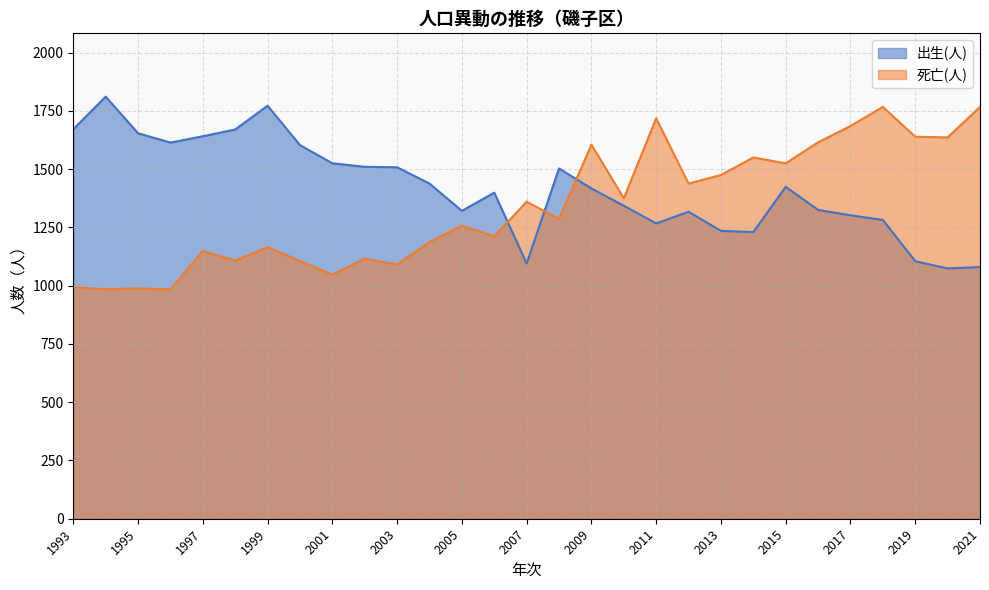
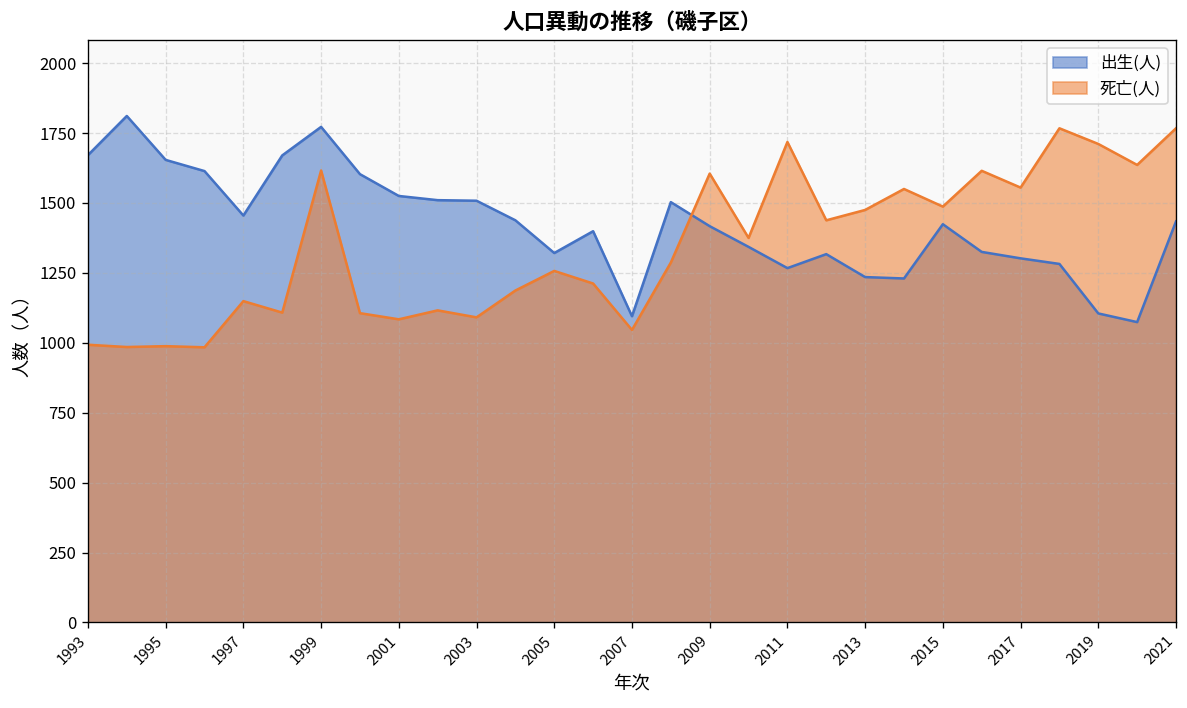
  {
    "出生(人)": {
      "1993": 1670,
      "1995": 1650,
-     "1997": 1640,
+     "1997": 1460,
      "1999": 1770,
      "2001": 1530,
      "2003": 1510,
      "2005": 1320,
      "2007": 1100,
      "2009": 1420,
      "2011": 1270,
      "2013": 1240,
      "2015": 1420,
      "2017": 1300,
      "2019": 1110,
-     "2021": 1080
+     "2021": 1430
    },
    "死亡(人)": {
      "1993": 990,
      "1995": 990,
      "1997": 1150,
-     "1999": 1170,
-     "2001": 1050,
+     "1999": 1620,
+     "2001": 1080,
      "2003": 1090,
      "2005": 1260,
-     "2007": 1360,
+     "2007": 1050,
      "2009": 1610,
      "2011": 1720,
      "2013": 1480,
-     "2015": 1530,
-     "2017": 1690,
-     "2019": 1640,
+     "2015": 1490,
+     "2017": 1560,
+     "2019": 1710,
      "2021": 1770
    }
  }
